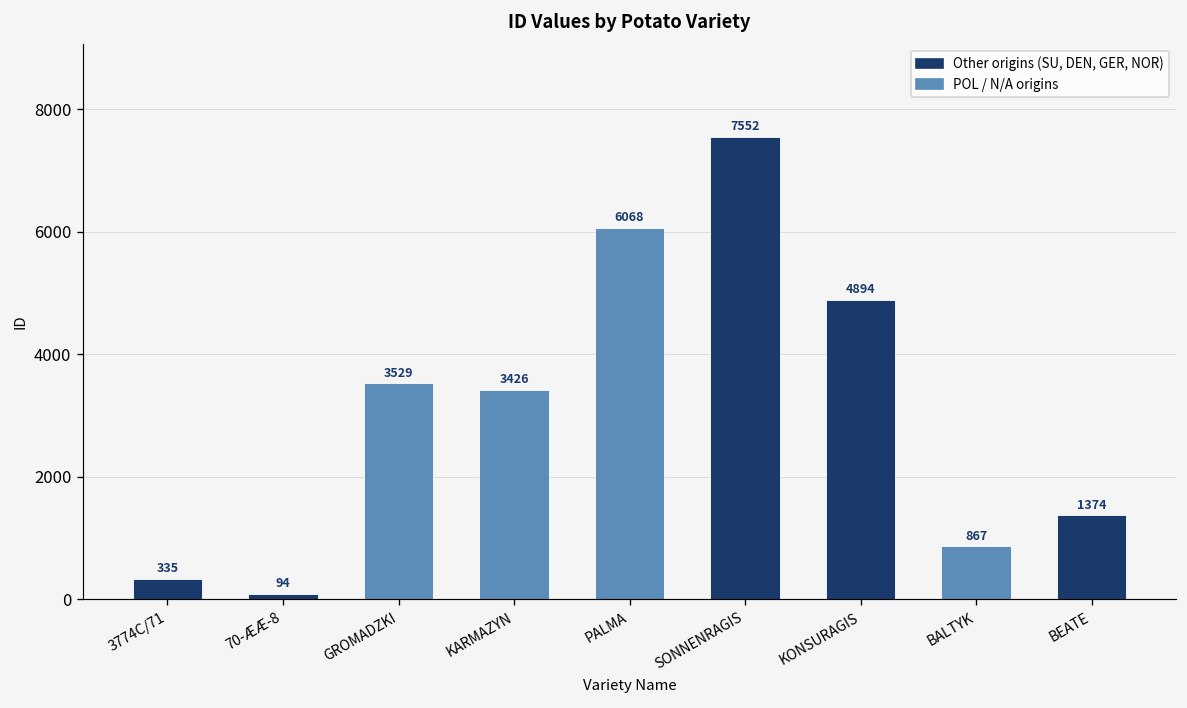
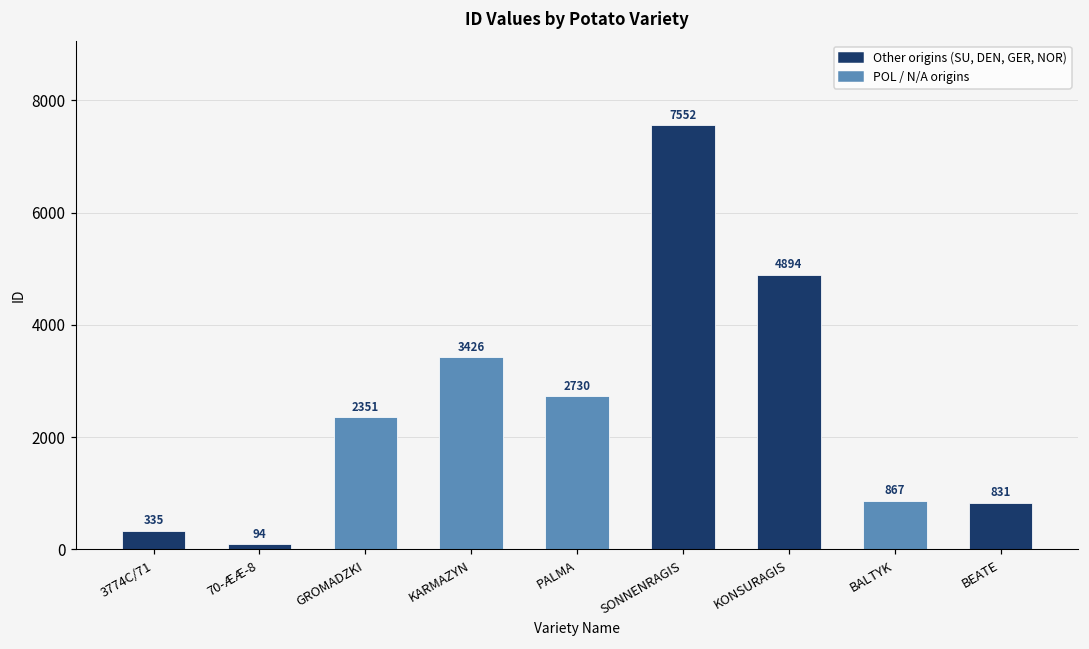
  {
    "3774C/71": 335,
    "70-ÆÆ-8": 94,
-   "GROMADZKI": 3529,
+   "GROMADZKI": 2351,
    "KARMAZYN": 3426,
-   "PALMA": 6068,
+   "PALMA": 2730,
    "SONNENRAGIS": 7552,
    "KONSURAGIS": 4894,
    "BALTYK": 867,
-   "BEATE": 1374
+   "BEATE": 831
  }
